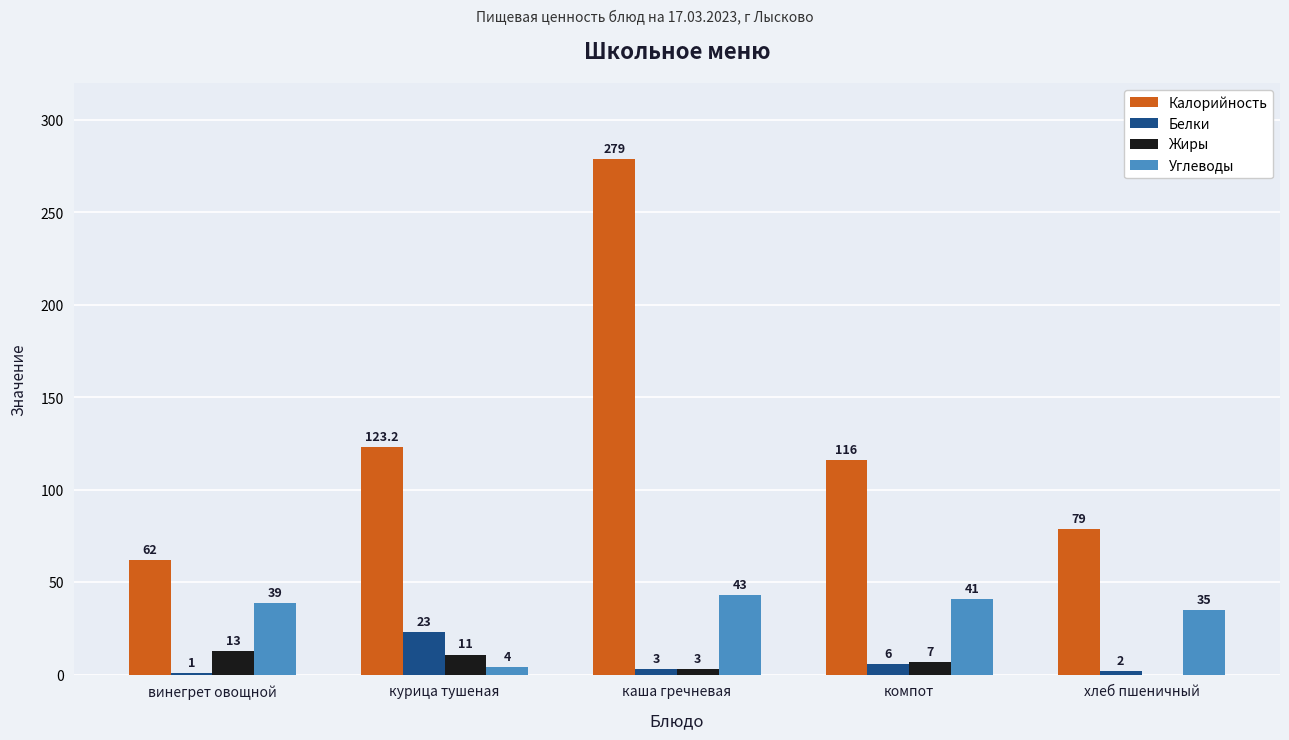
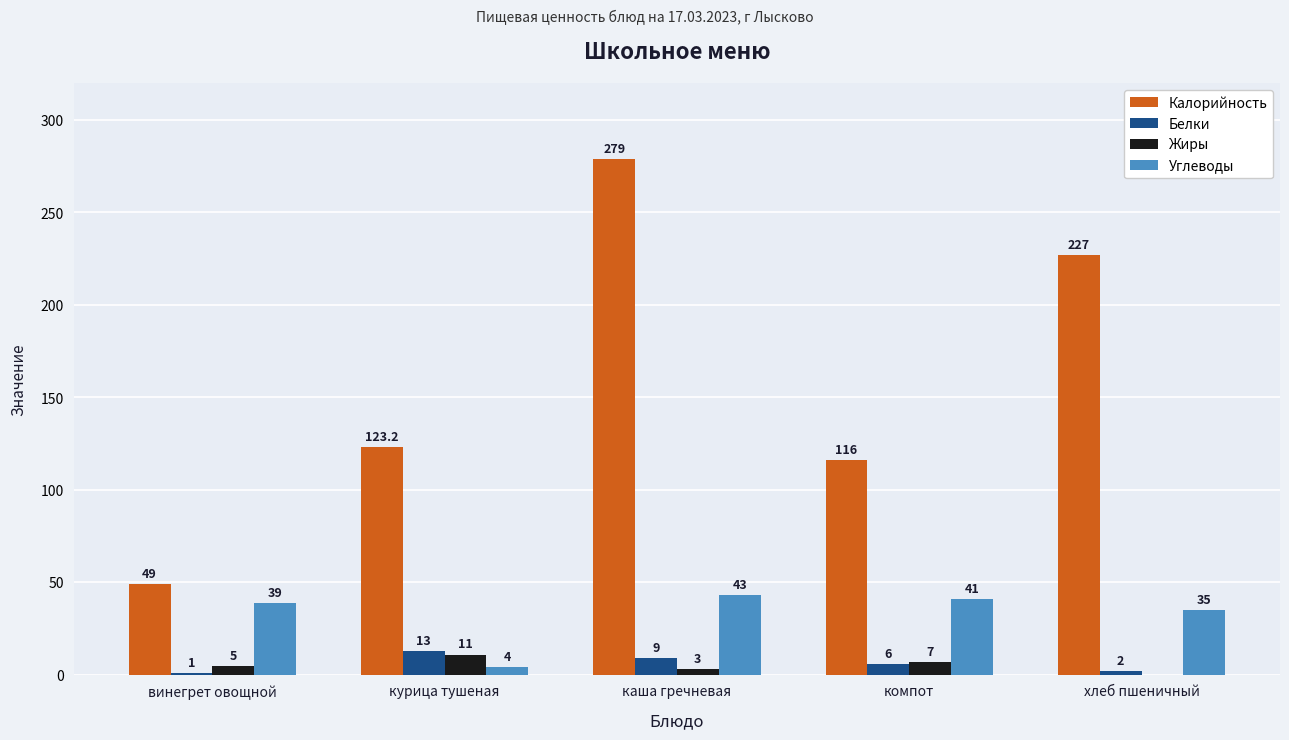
  {
    "Калорийность": {
-     "винегрет овощной": 62,
+     "винегрет овощной": 49,
      "курица тушеная": 123.2,
      "каша гречневая": 279,
      "компот": 116,
-     "хлеб пшеничный": 79
+     "хлеб пшеничный": 227
    },
    "Белки": {
      "винегрет овощной": 1,
-     "курица тушеная": 23,
-     "каша гречневая": 3,
+     "курица тушеная": 13,
+     "каша гречневая": 9,
      "компот": 6,
      "хлеб пшеничный": 2
    },
    "Жиры": {
-     "винегрет овощной": 13,
+     "винегрет овощной": 5,
      "курица тушеная": 11,
      "каша гречневая": 3,
      "компот": 7
    },
    "Углеводы": {
      "винегрет овощной": 39,
      "курица тушеная": 4,
      "каша гречневая": 43,
      "компот": 41,
      "хлеб пшеничный": 35
    }
  }
